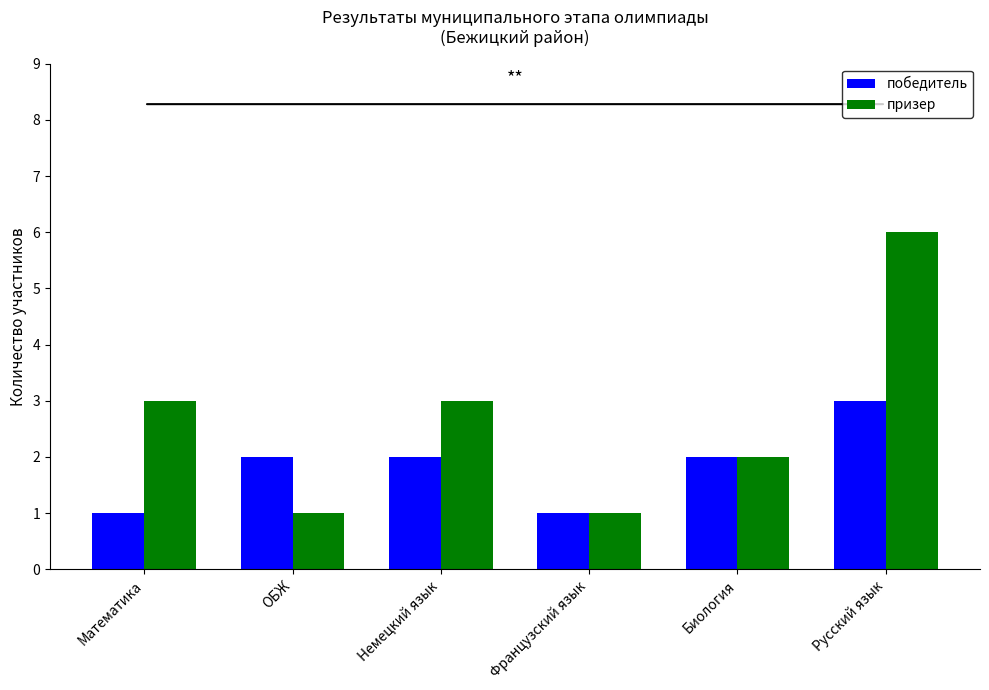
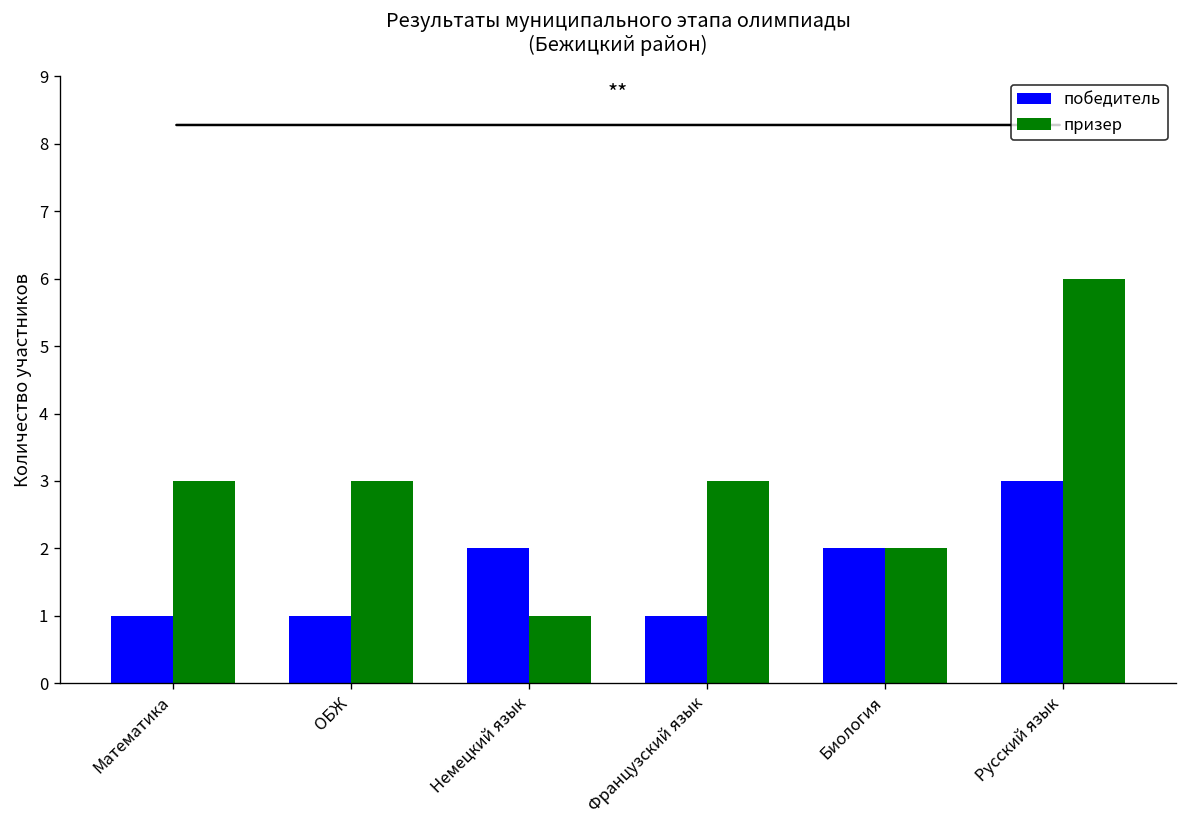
  {
    "победитель": {
      "Математика": 1,
-     "ОБЖ": 2,
+     "ОБЖ": 1,
      "Немецкий язык": 2,
      "Французский язык": 1,
      "Биология": 2,
      "Русский язык": 3
    },
    "призер": {
      "Математика": 3,
-     "ОБЖ": 1,
-     "Немецкий язык": 3,
-     "Французский язык": 1,
+     "ОБЖ": 3,
+     "Немецкий язык": 1,
+     "Французский язык": 3,
      "Биология": 2,
      "Русский язык": 6
    }
  }
